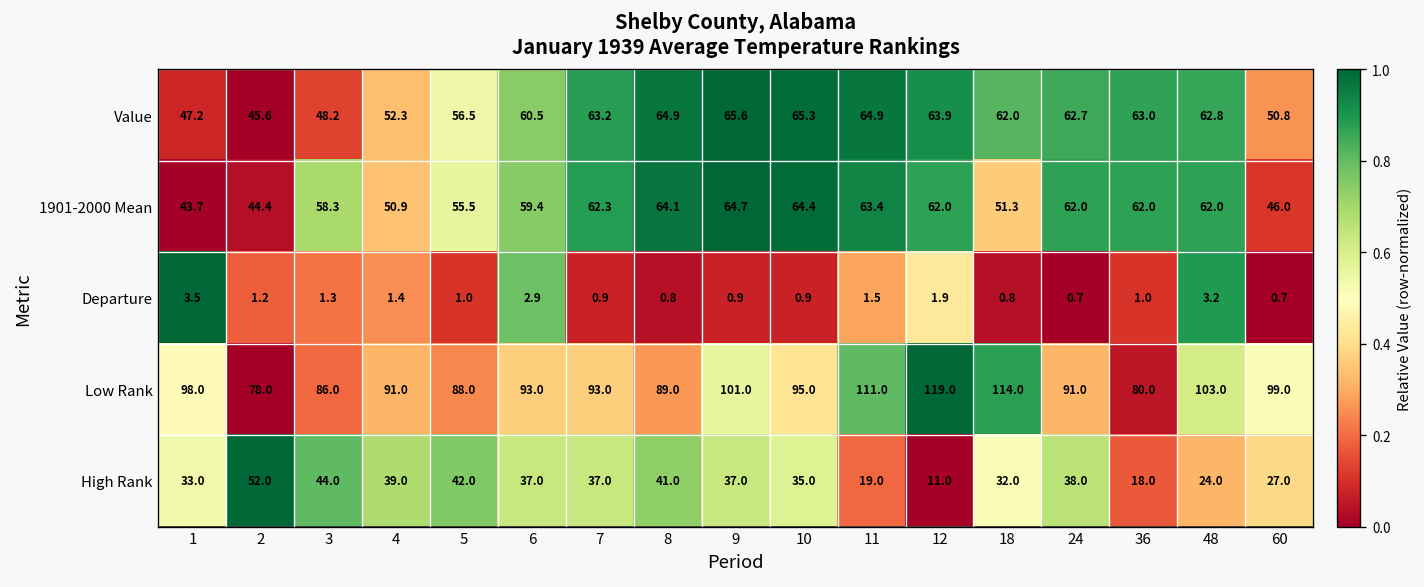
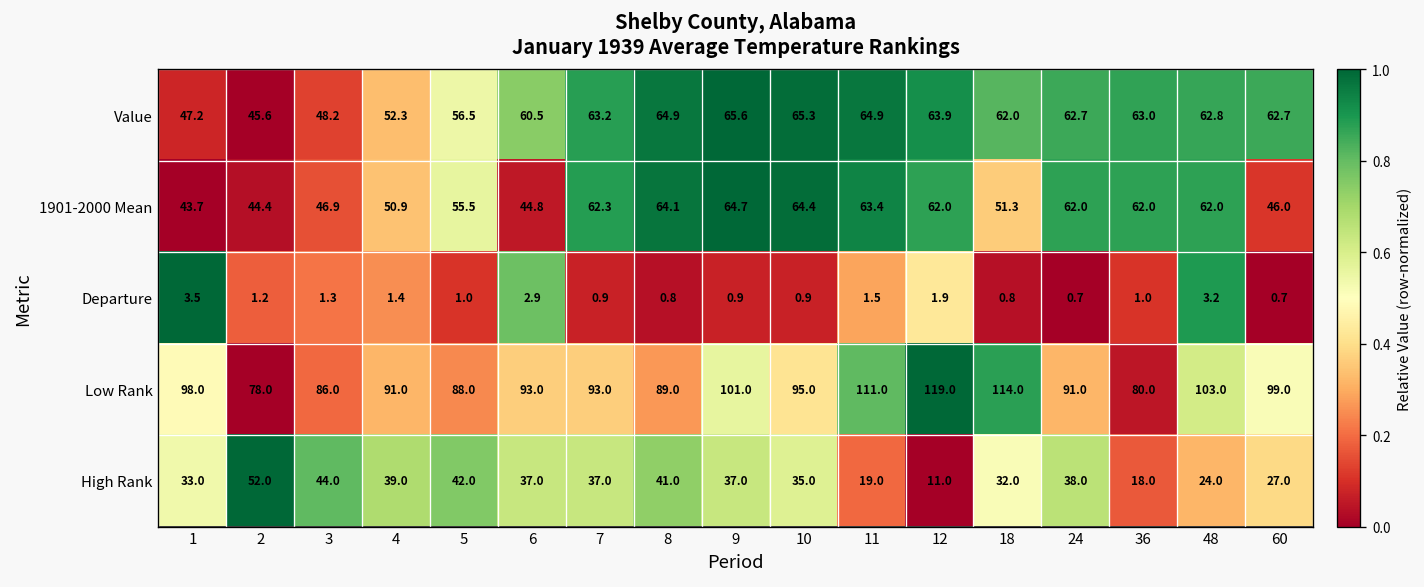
  {
    "Value": {
      "1": 47.2,
      "2": 45.6,
      "3": 48.2,
      "4": 52.3,
      "5": 56.5,
      "6": 60.5,
      "7": 63.2,
      "8": 64.9,
      "9": 65.6,
      "10": 65.3,
      "11": 64.9,
      "12": 63.9,
      "18": 62.0,
      "24": 62.7,
      "36": 63.0,
      "48": 62.8,
-     "60": 50.8
+     "60": 62.7
    },
    "1901-2000 Mean": {
      "1": 43.7,
      "2": 44.4,
-     "3": 58.3,
+     "3": 46.9,
      "4": 50.9,
      "5": 55.5,
-     "6": 59.4,
+     "6": 44.8,
      "7": 62.3,
      "8": 64.1,
      "9": 64.7,
      "10": 64.4,
      "11": 63.4,
      "12": 62.0,
      "18": 51.3,
      "24": 62.0,
      "36": 62.0,
      "48": 62.0,
      "60": 46.0
    },
    "Departure": {
      "1": 3.5,
      "2": 1.2,
      "3": 1.3,
      "4": 1.4,
      "5": 1.0,
      "6": 2.9,
      "7": 0.9,
      "8": 0.8,
      "9": 0.9,
      "10": 0.9,
      "11": 1.5,
      "12": 1.9,
      "18": 0.8,
      "24": 0.7,
      "36": 1.0,
      "48": 3.2,
      "60": 0.7
    },
    "Low Rank": {
      "1": 98.0,
      "2": 78.0,
      "3": 86.0,
      "4": 91.0,
      "5": 88.0,
      "6": 93.0,
      "7": 93.0,
      "8": 89.0,
      "9": 101.0,
      "10": 95.0,
      "11": 111.0,
      "12": 119.0,
      "18": 114.0,
      "24": 91.0,
      "36": 80.0,
      "48": 103.0,
      "60": 99.0
    },
    "High Rank": {
      "1": 33.0,
      "2": 52.0,
      "3": 44.0,
      "4": 39.0,
      "5": 42.0,
      "6": 37.0,
      "7": 37.0,
      "8": 41.0,
      "9": 37.0,
      "10": 35.0,
      "11": 19.0,
      "12": 11.0,
      "18": 32.0,
      "24": 38.0,
      "36": 18.0,
      "48": 24.0,
      "60": 27.0
    }
  }
